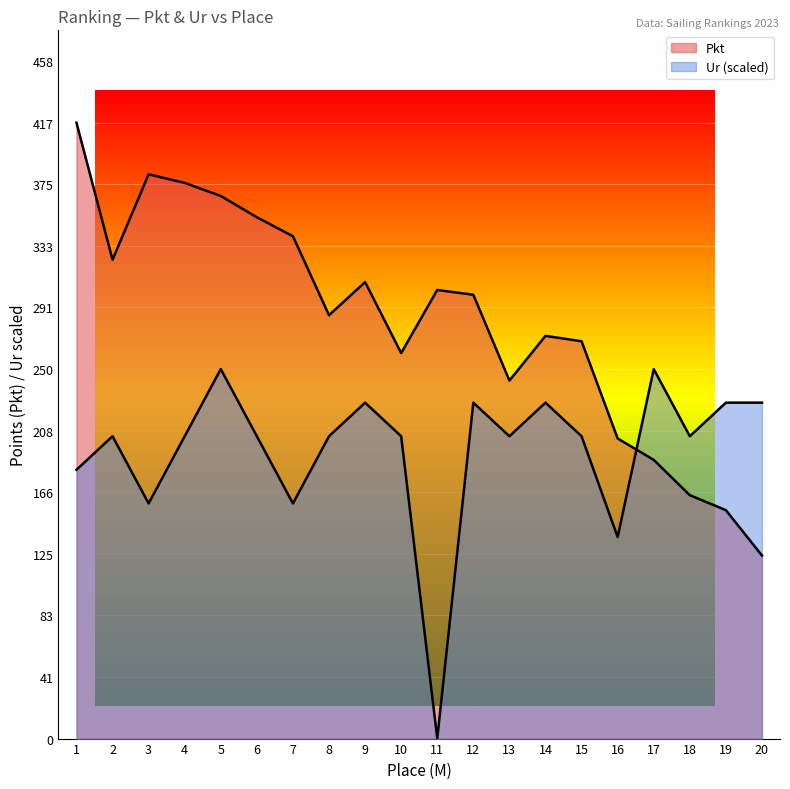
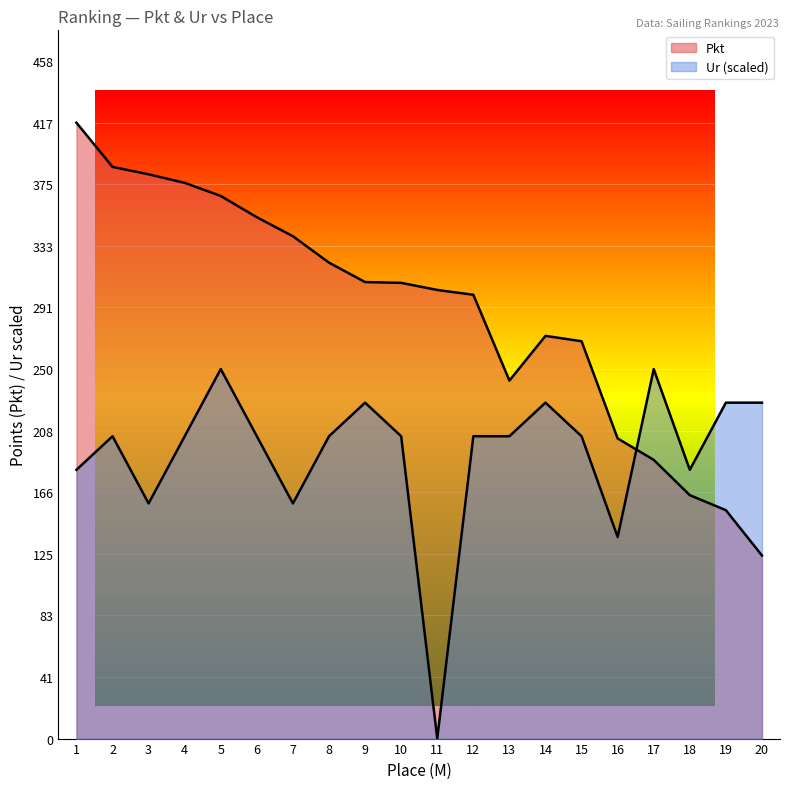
  {
    "Pkt": {
      "1": 417,
-     "2": 324,
+     "2": 387,
      "3": 382,
      "4": 376,
      "5": 367,
      "6": 353,
      "7": 340,
-     "8": 287,
+     "8": 322,
      "9": 309,
-     "10": 261,
+     "10": 309,
      "11": 304,
      "12": 301,
      "13": 242,
      "14": 273,
      "15": 269,
      "16": 203,
      "17": 189,
      "18": 165,
      "19": 155,
      "20": 124
    },
    "Ur (scaled)": {
      "1": 182,
      "2": 205,
      "3": 159,
      "4": 205,
      "5": 250,
      "6": 205,
      "7": 159,
      "8": 205,
      "9": 227,
      "10": 205,
      "11": 0,
-     "12": 227,
+     "12": 205,
      "13": 205,
      "14": 227,
      "15": 205,
      "16": 136,
      "17": 250,
-     "18": 205,
+     "18": 182,
      "19": 227,
      "20": 227
    }
  }
